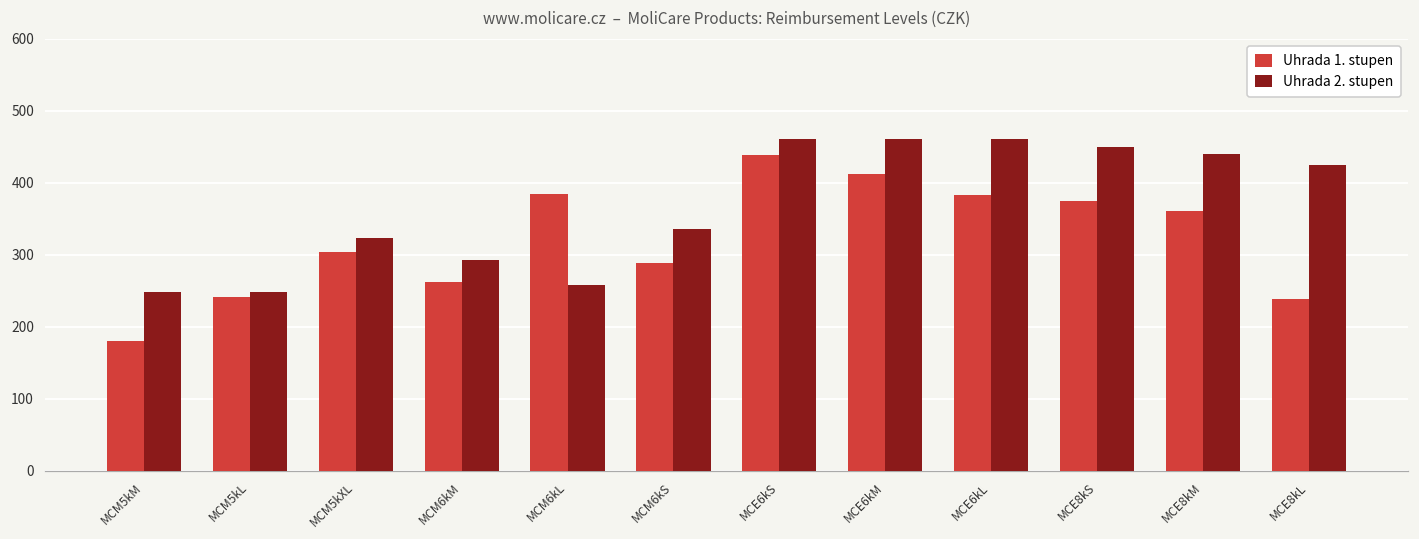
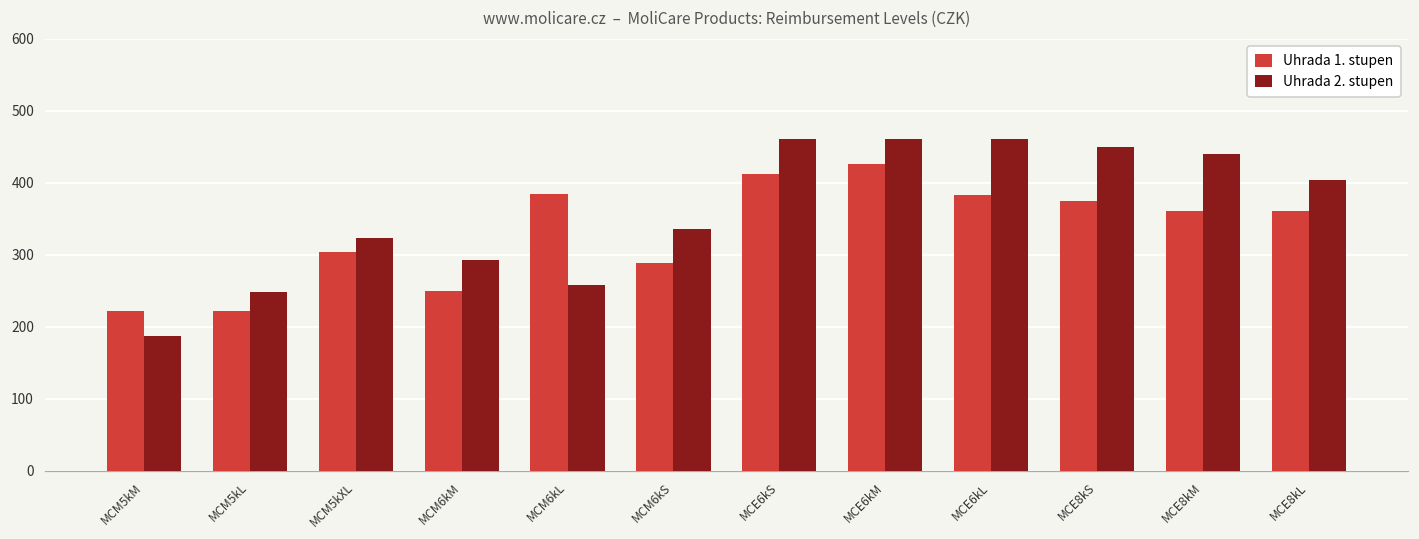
  {
    "Uhrada 1. stupen": {
-     "MCM5kM": 180,
-     "MCM5kL": 240,
+     "MCM5kM": 220,
+     "MCM5kL": 220,
      "MCM5kXL": 300,
-     "MCM6kM": 260,
+     "MCM6kM": 250,
      "MCM6kL": 380,
      "MCM6kS": 290,
-     "MCE6kS": 440,
-     "MCE6kM": 410,
+     "MCE6kS": 410,
+     "MCE6kM": 430,
      "MCE6kL": 380,
      "MCE8kS": 370,
      "MCE8kM": 360,
-     "MCE8kL": 240
+     "MCE8kL": 360
    },
    "Uhrada 2. stupen": {
-     "MCM5kM": 250,
+     "MCM5kM": 190,
      "MCM5kL": 250,
      "MCM5kXL": 320,
      "MCM6kM": 290,
      "MCM6kL": 260,
      "MCM6kS": 340,
      "MCE6kS": 460,
      "MCE6kM": 460,
      "MCE6kL": 460,
      "MCE8kS": 450,
      "MCE8kM": 440,
-     "MCE8kL": 420
+     "MCE8kL": 400
    }
  }
